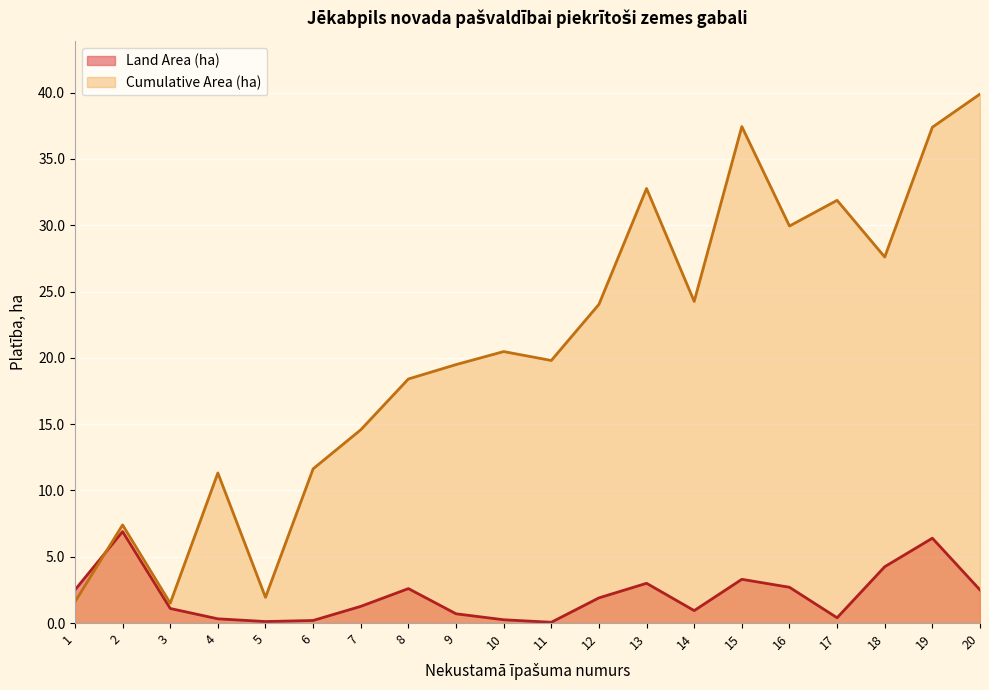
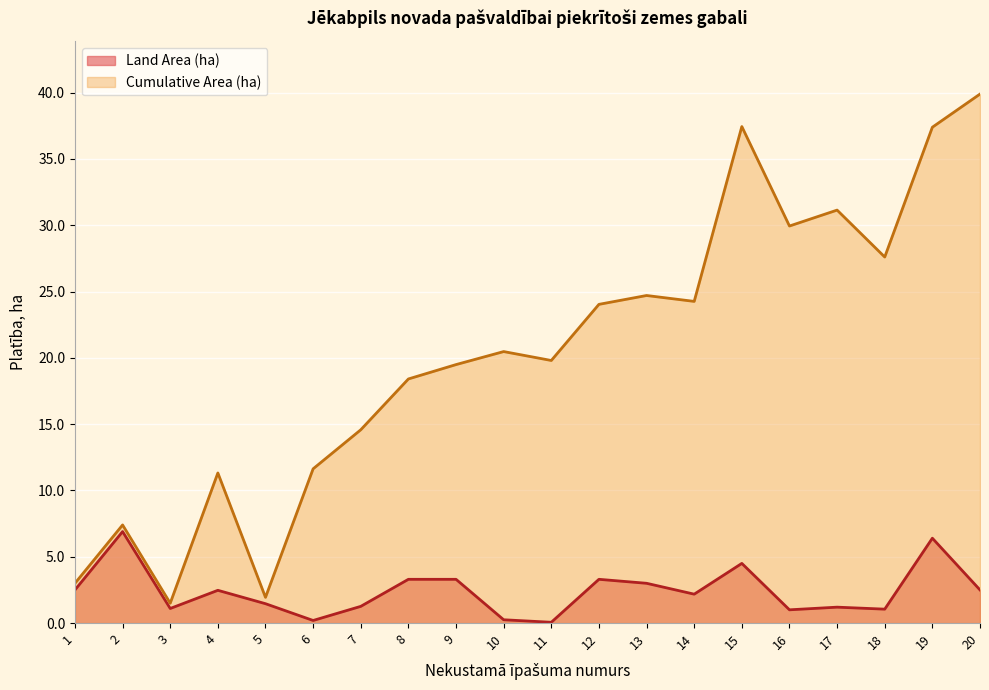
  {
    "Land Area (ha)": {
      "1": 2.5,
      "2": 6.9,
      "3": 1.1,
-     "4": 0.3,
-     "5": 0.1,
+     "4": 2.5,
+     "5": 1.5,
      "6": 0.2,
      "7": 1.3,
-     "8": 2.6,
-     "9": 0.7,
+     "8": 3.3,
+     "9": 3.3,
      "10": 0.3,
      "11": 0.1,
-     "12": 1.9,
+     "12": 3.3,
      "13": 3.0,
-     "14": 0.9,
-     "15": 3.3,
-     "16": 2.7,
-     "17": 0.4,
-     "18": 4.3,
+     "14": 2.2,
+     "15": 4.5,
+     "16": 1.0,
+     "17": 1.2,
+     "18": 1.1,
      "19": 6.4,
      "20": 2.5
    },
    "Cumulative Area (ha)": {
-     "1": 1.6,
+     "1": 3.0,
      "2": 7.4,
      "3": 1.5,
      "4": 11.3,
      "5": 1.9,
      "6": 11.6,
      "7": 14.6,
      "8": 18.4,
      "9": 19.5,
      "10": 20.5,
      "11": 19.8,
      "12": 24.0,
-     "13": 32.8,
+     "13": 24.7,
      "14": 24.3,
      "15": 37.4,
      "16": 29.9,
-     "17": 31.9,
+     "17": 31.1,
      "18": 27.6,
      "19": 37.4,
      "20": 39.9
    }
  }
